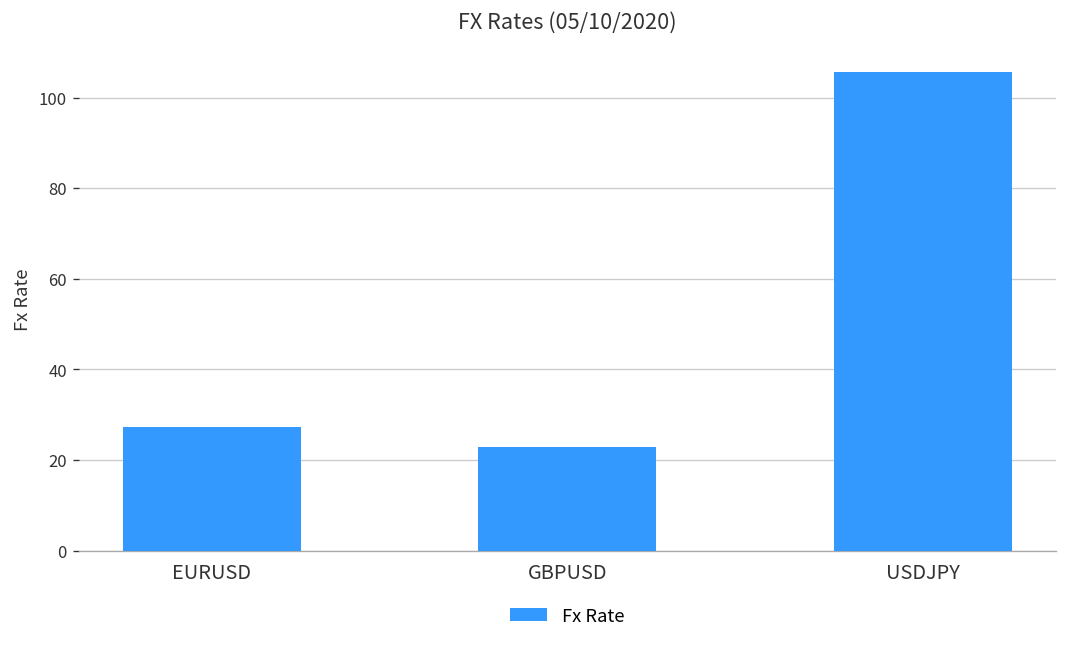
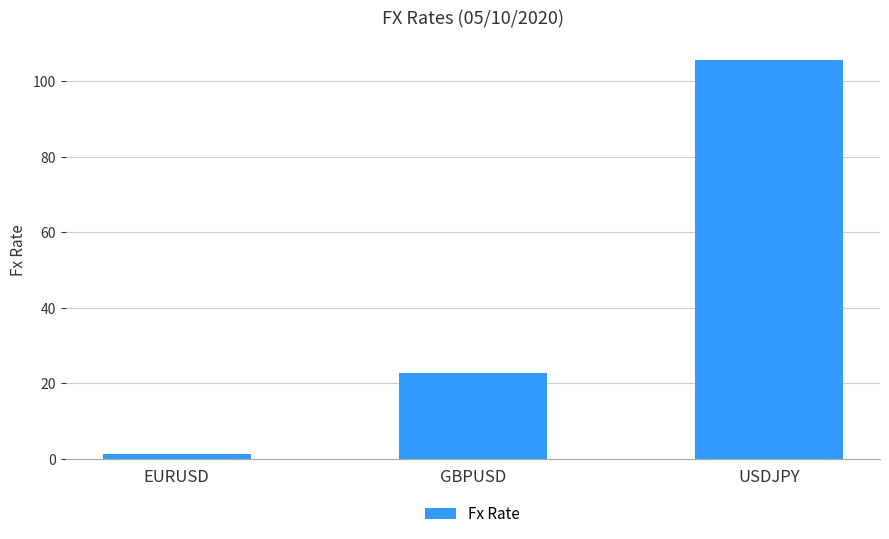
  {
-   "EURUSD": 27,
+   "EURUSD": 1,
    "GBPUSD": 23,
    "USDJPY": 106
  }
